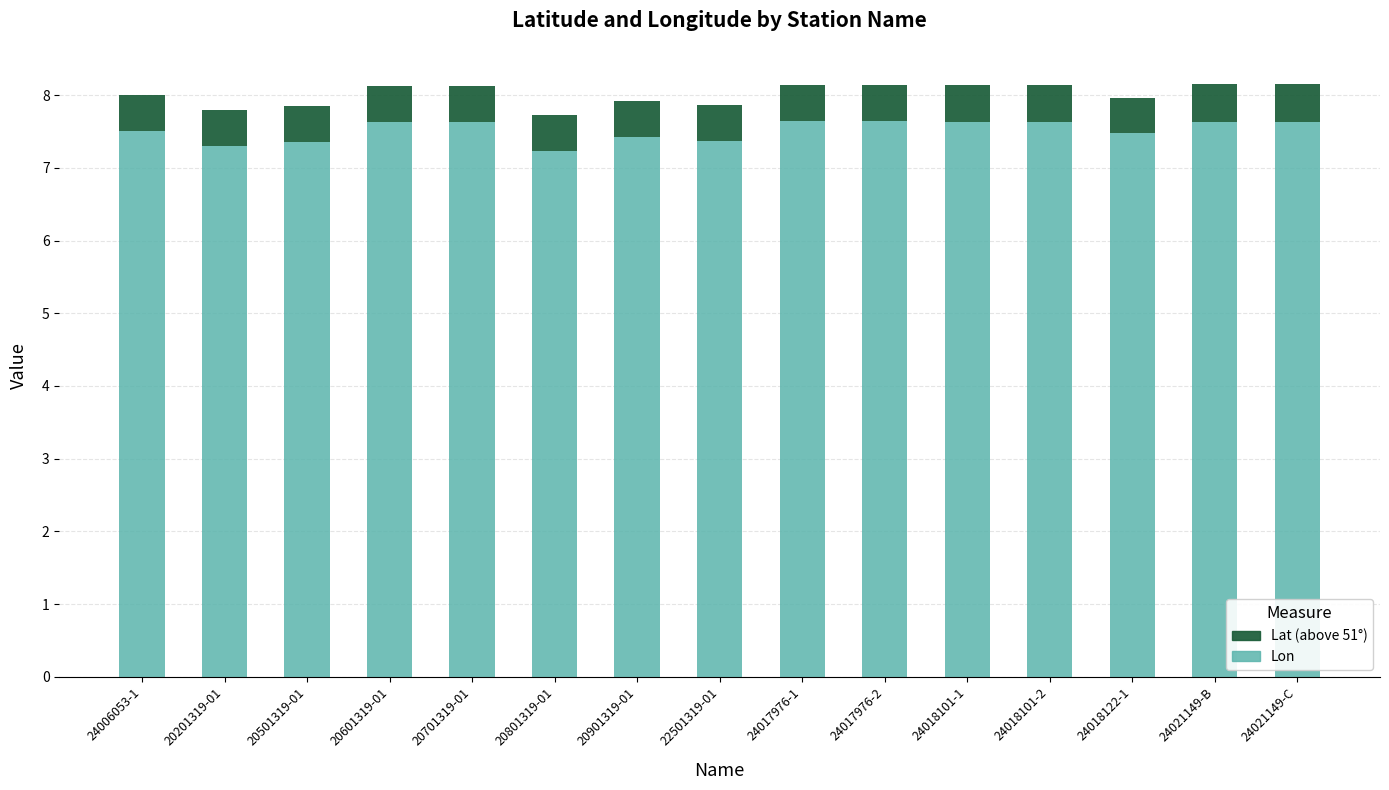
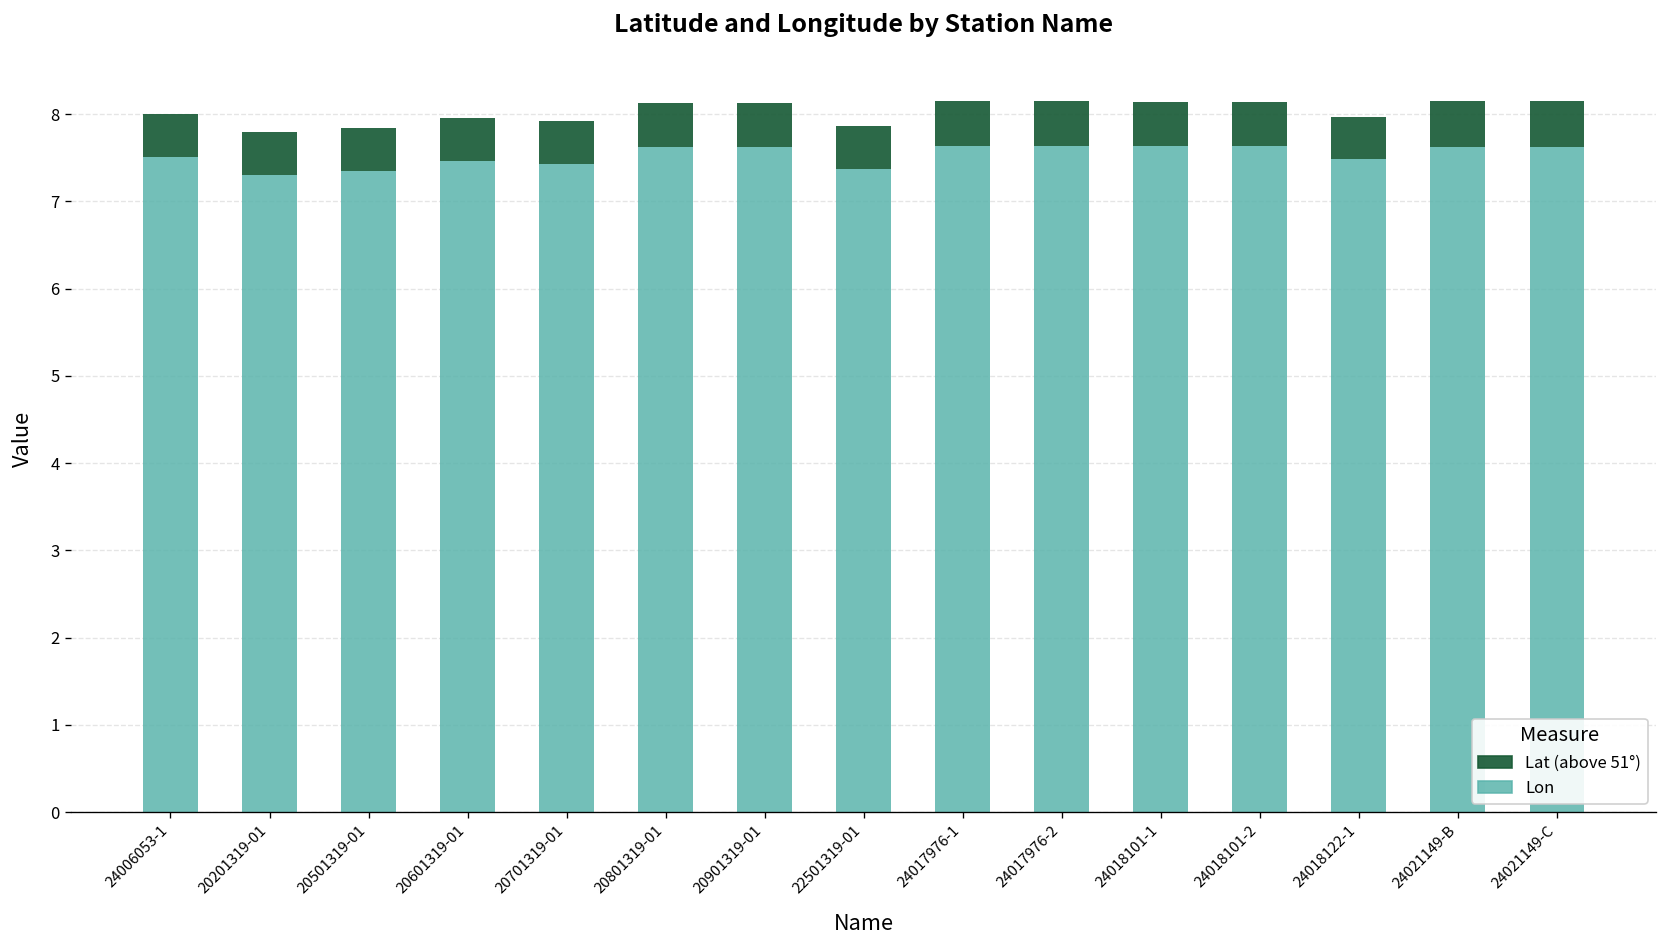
  {
    "Lon": {
      "24006053-1": 7.5,
      "20201319-01": 7.3,
      "20501319-01": 7.3,
-     "20601319-01": 7.6,
-     "20701319-01": 7.6,
-     "20801319-01": 7.2,
-     "20901319-01": 7.4,
+     "20601319-01": 7.5,
+     "20701319-01": 7.4,
+     "20801319-01": 7.6,
+     "20901319-01": 7.6,
      "22501319-01": 7.4,
      "24017976-1": 7.6,
      "24017976-2": 7.6,
      "24018101-1": 7.6,
      "24018101-2": 7.6,
      "24018122-1": 7.5,
      "24021149-B": 7.6,
      "24021149-C": 7.6
    }
  }
